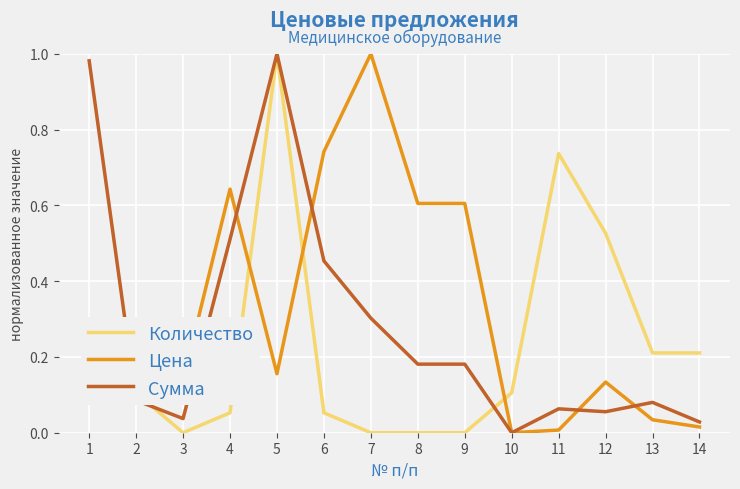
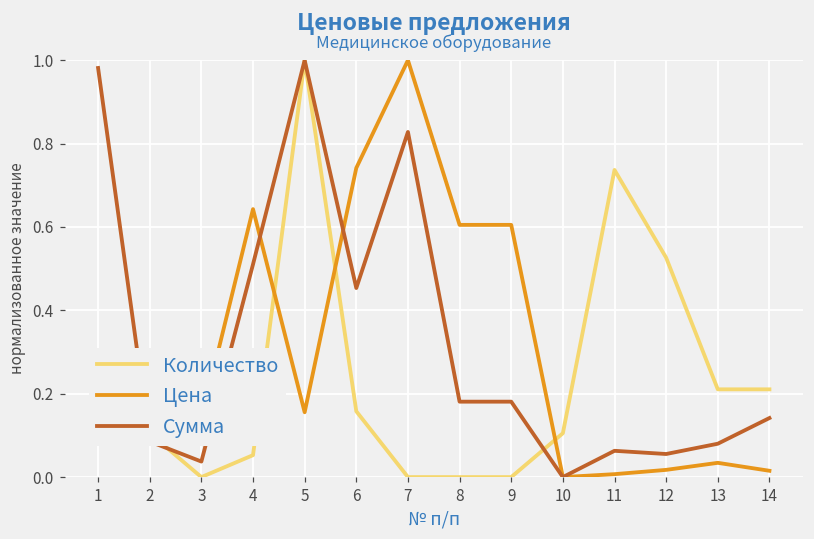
  {
    "Количество": {
      "3": 0.00,
      "4": 0.05,
-     "6": 0.05,
+     "6": 0.16,
      "7": 0.00,
      "8": 0.00,
      "9": 0.00,
      "10": 0.11,
      "11": 0.74,
      "12": 0.53,
      "13": 0.21,
      "14": 0.21
    },
    "Цена": {
      "4": 0.64,
      "5": 0.16,
      "6": 0.74,
      "7": 1.00,
      "8": 0.61,
      "9": 0.61,
      "11": 0.01,
-     "12": 0.13,
+     "12": 0.02,
      "13": 0.03,
      "14": 0.02
    },
    "Сумма": {
      "1": 0.98,
      "3": 0.04,
      "4": 0.51,
      "6": 0.45,
-     "7": 0.30,
+     "7": 0.83,
      "8": 0.18,
      "9": 0.18,
      "11": 0.06,
      "12": 0.06,
      "13": 0.08,
-     "14": 0.03
+     "14": 0.14
    }
  }
